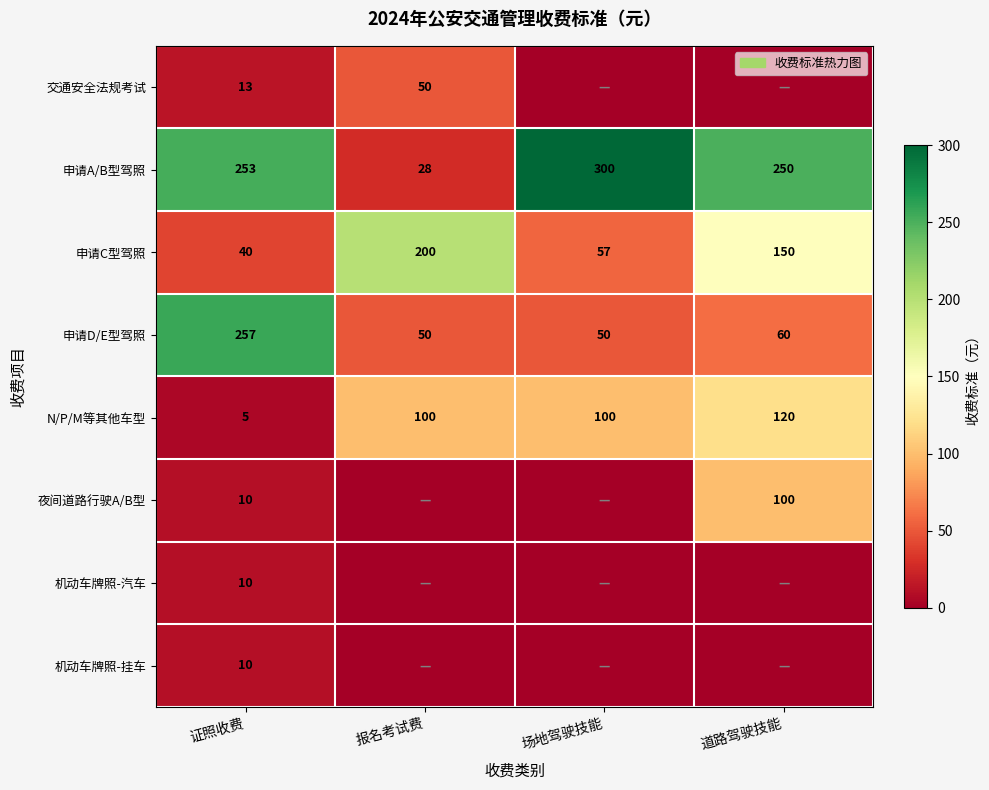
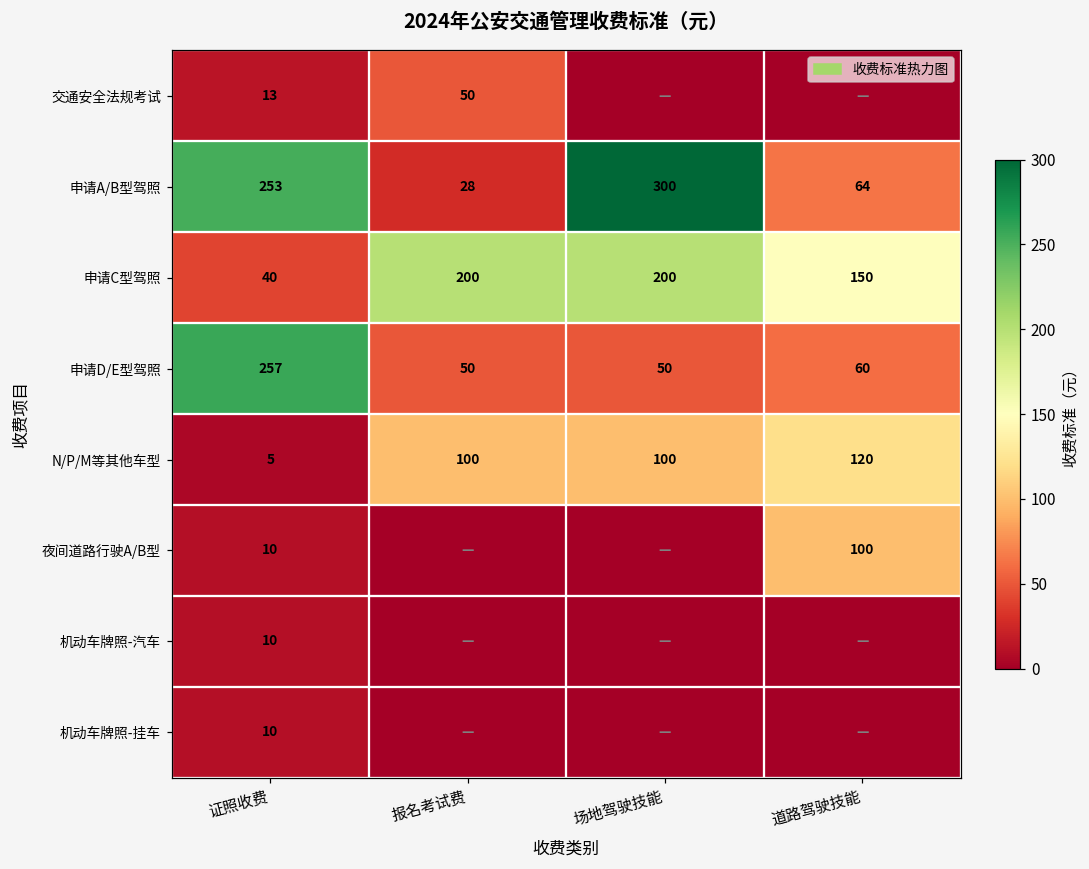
  {
    "交通安全法规考试": {
      "证照收费": 13,
      "报名考试费": 50
    },
    "申请A/B型驾照": {
      "证照收费": 253,
      "报名考试费": 28,
      "场地驾驶技能": 300,
-     "道路驾驶技能": 250
+     "道路驾驶技能": 64
    },
    "申请C型驾照": {
      "证照收费": 40,
      "报名考试费": 200,
-     "场地驾驶技能": 57,
+     "场地驾驶技能": 200,
      "道路驾驶技能": 150
    },
    "申请D/E型驾照": {
      "证照收费": 257,
      "报名考试费": 50,
      "场地驾驶技能": 50,
      "道路驾驶技能": 60
    },
    "N/P/M等其他车型": {
      "证照收费": 5,
      "报名考试费": 100,
      "场地驾驶技能": 100,
      "道路驾驶技能": 120
    },
    "夜间道路行驶A/B型": {
      "证照收费": 10,
      "道路驾驶技能": 100
    },
    "机动车牌照-汽车": {
      "证照收费": 10
    },
    "机动车牌照-挂车": {
      "证照收费": 10
    }
  }
